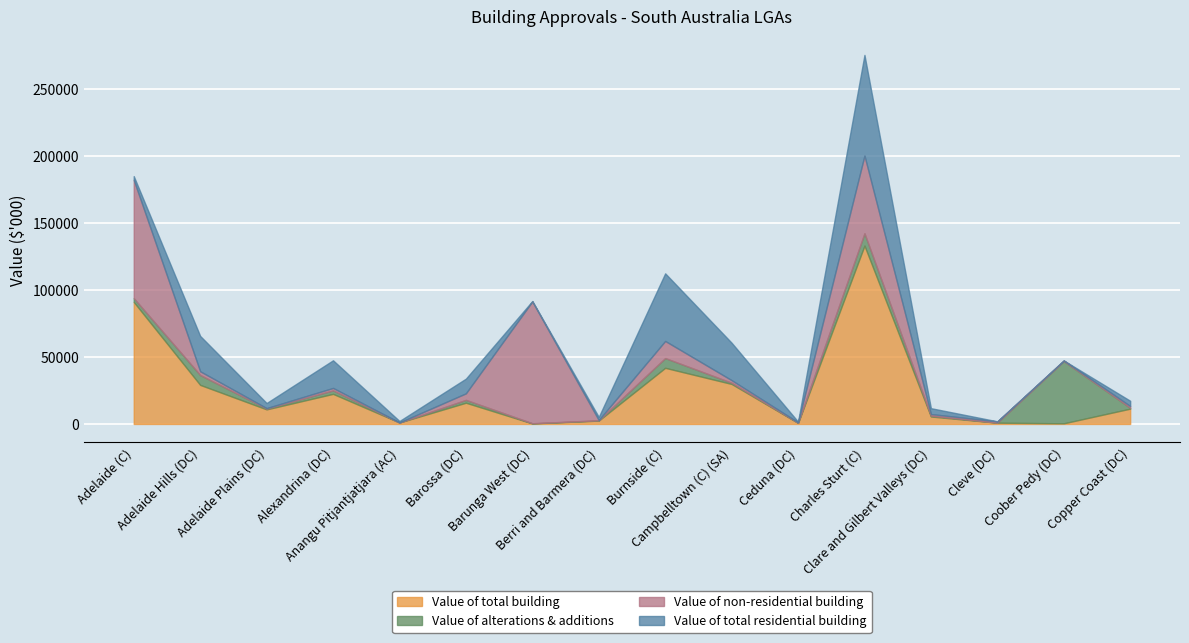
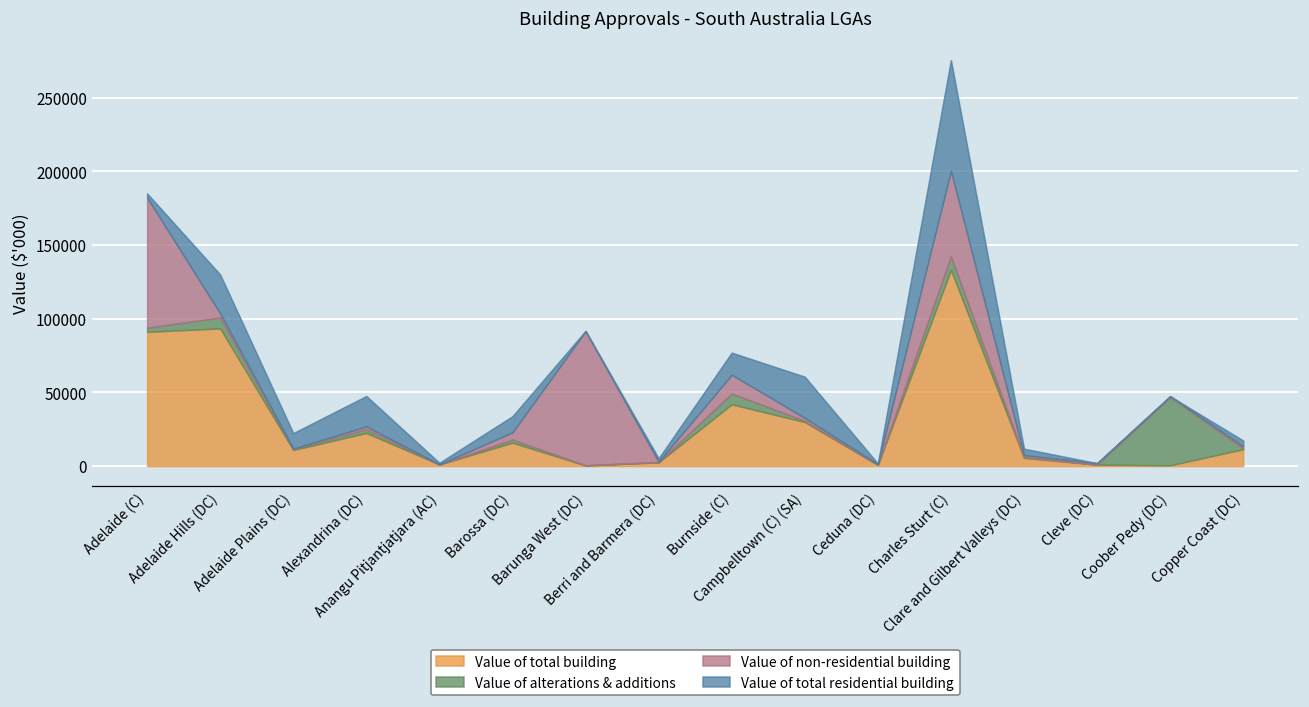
  {
    "Value of total building": {
      "Adelaide (C)": 91000,
-     "Adelaide Hills (DC)": 29000,
+     "Adelaide Hills (DC)": 93000,
      "Alexandrina (DC)": 22000,
      "Barossa (DC)": 16000,
      "Burnside (C)": 42000,
      "Charles Sturt (C)": 133000
    },
    "Value of alterations & additions": {
      "Adelaide (C)": 3000,
      "Adelaide Hills (DC)": 7000,
      "Barossa (DC)": 2000,
      "Burnside (C)": 7000,
      "Charles Sturt (C)": 9000
    },
    "Value of non-residential building": {
      "Adelaide (C)": 88000,
      "Adelaide Hills (DC)": 3000,
      "Barossa (DC)": 5000,
      "Burnside (C)": 13000,
      "Campbelltown (C) (SA)": 2000,
      "Charles Sturt (C)": 58000
    },
    "Value of total residential building": {
      "Adelaide (C)": 3000,
      "Adelaide Hills (DC)": 26000,
-     "Adelaide Plains (DC)": 4000,
+     "Adelaide Plains (DC)": 11000,
      "Alexandrina (DC)": 21000,
      "Barossa (DC)": 11000,
      "Berri and Barmera (DC)": 2000,
-     "Burnside (C)": 51000,
+     "Burnside (C)": 15000,
      "Campbelltown (C) (SA)": 28000,
      "Charles Sturt (C)": 75000,
      "Clare and Gilbert Valleys (DC)": 4000,
      "Copper Coast (DC)": 4000
    }
  }
